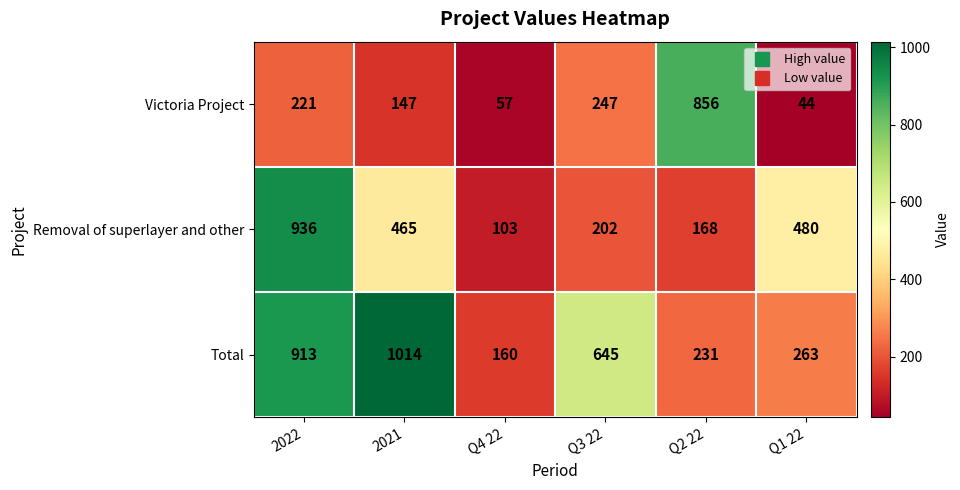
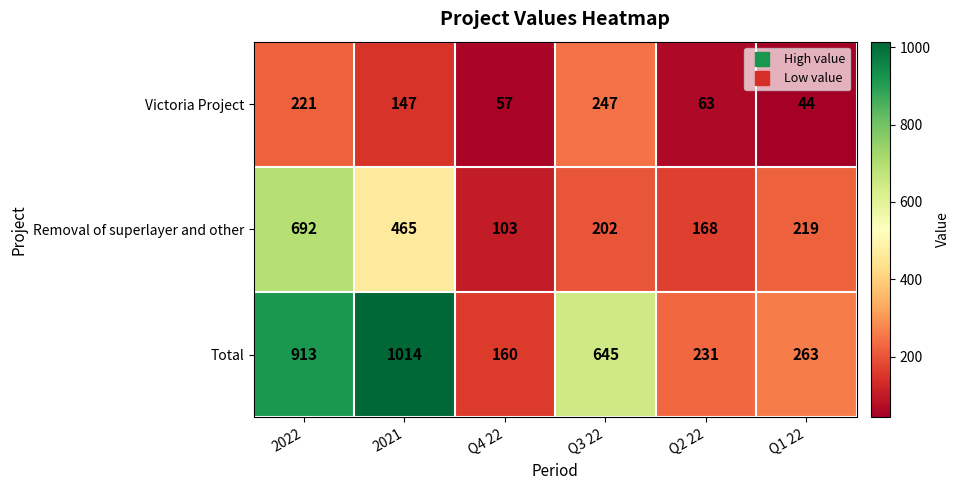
  {
    "Victoria Project": {
      "2022": 221,
      "2021": 147,
      "Q4 22": 57,
      "Q3 22": 247,
-     "Q2 22": 856,
+     "Q2 22": 63,
      "Q1 22": 44
    },
    "Removal of superlayer and other": {
-     "2022": 936,
+     "2022": 692,
      "2021": 465,
      "Q4 22": 103,
      "Q3 22": 202,
      "Q2 22": 168,
-     "Q1 22": 480
+     "Q1 22": 219
    },
    "Total": {
      "2022": 913,
      "2021": 1014,
      "Q4 22": 160,
      "Q3 22": 645,
      "Q2 22": 231,
      "Q1 22": 263
    }
  }
